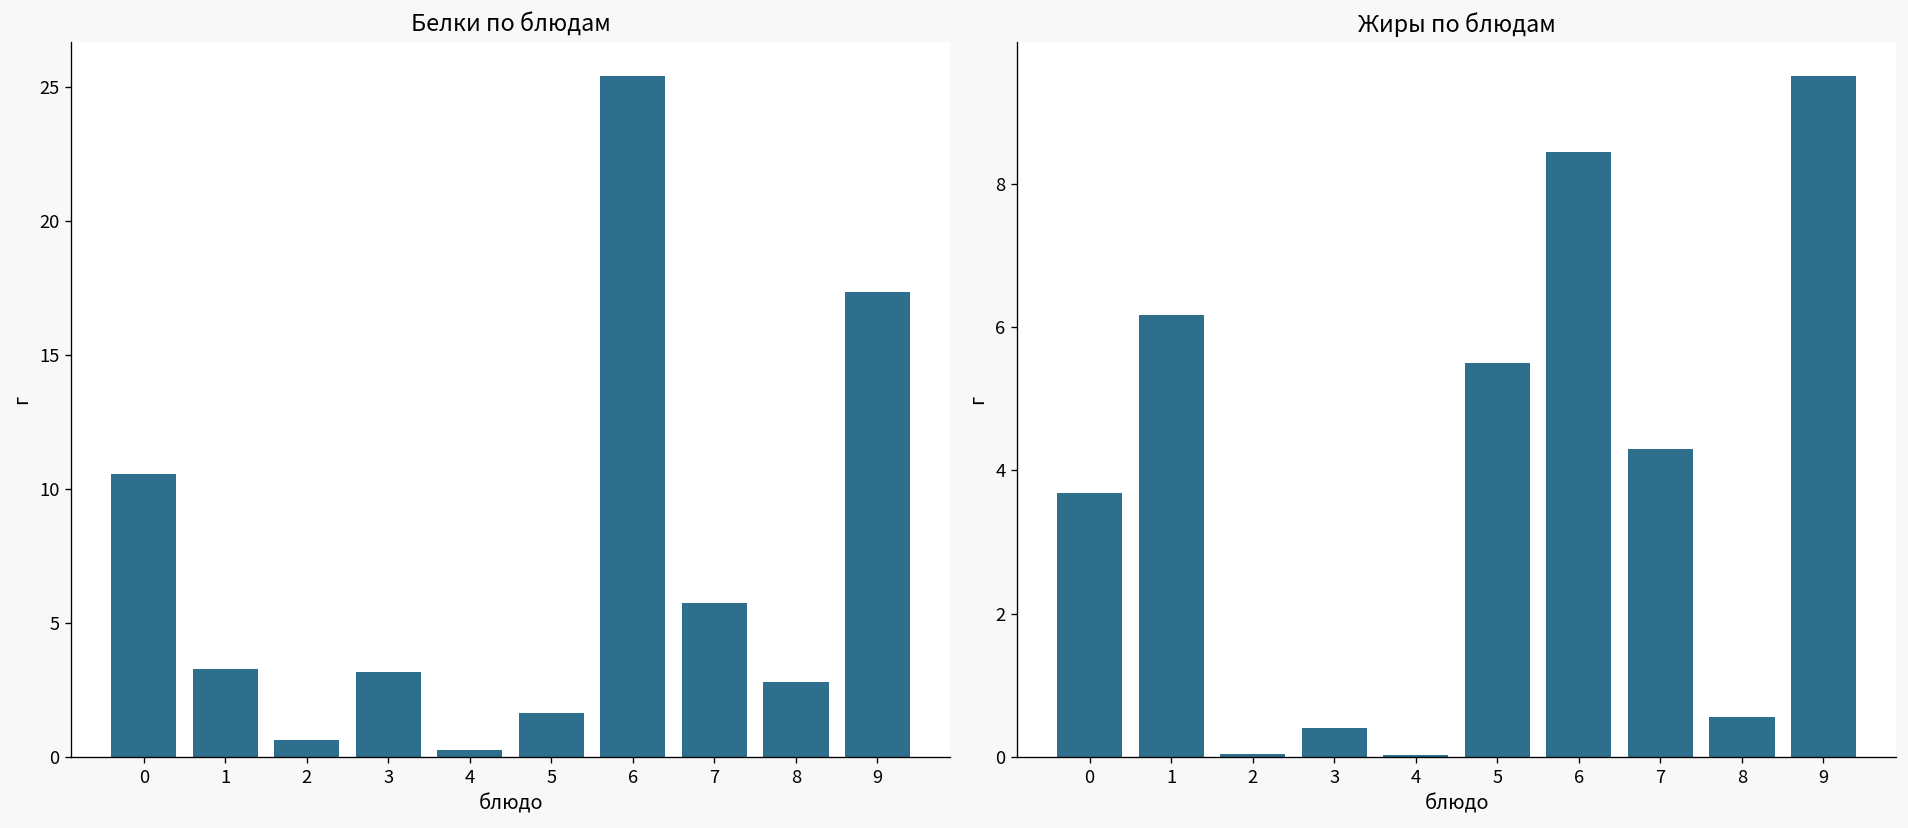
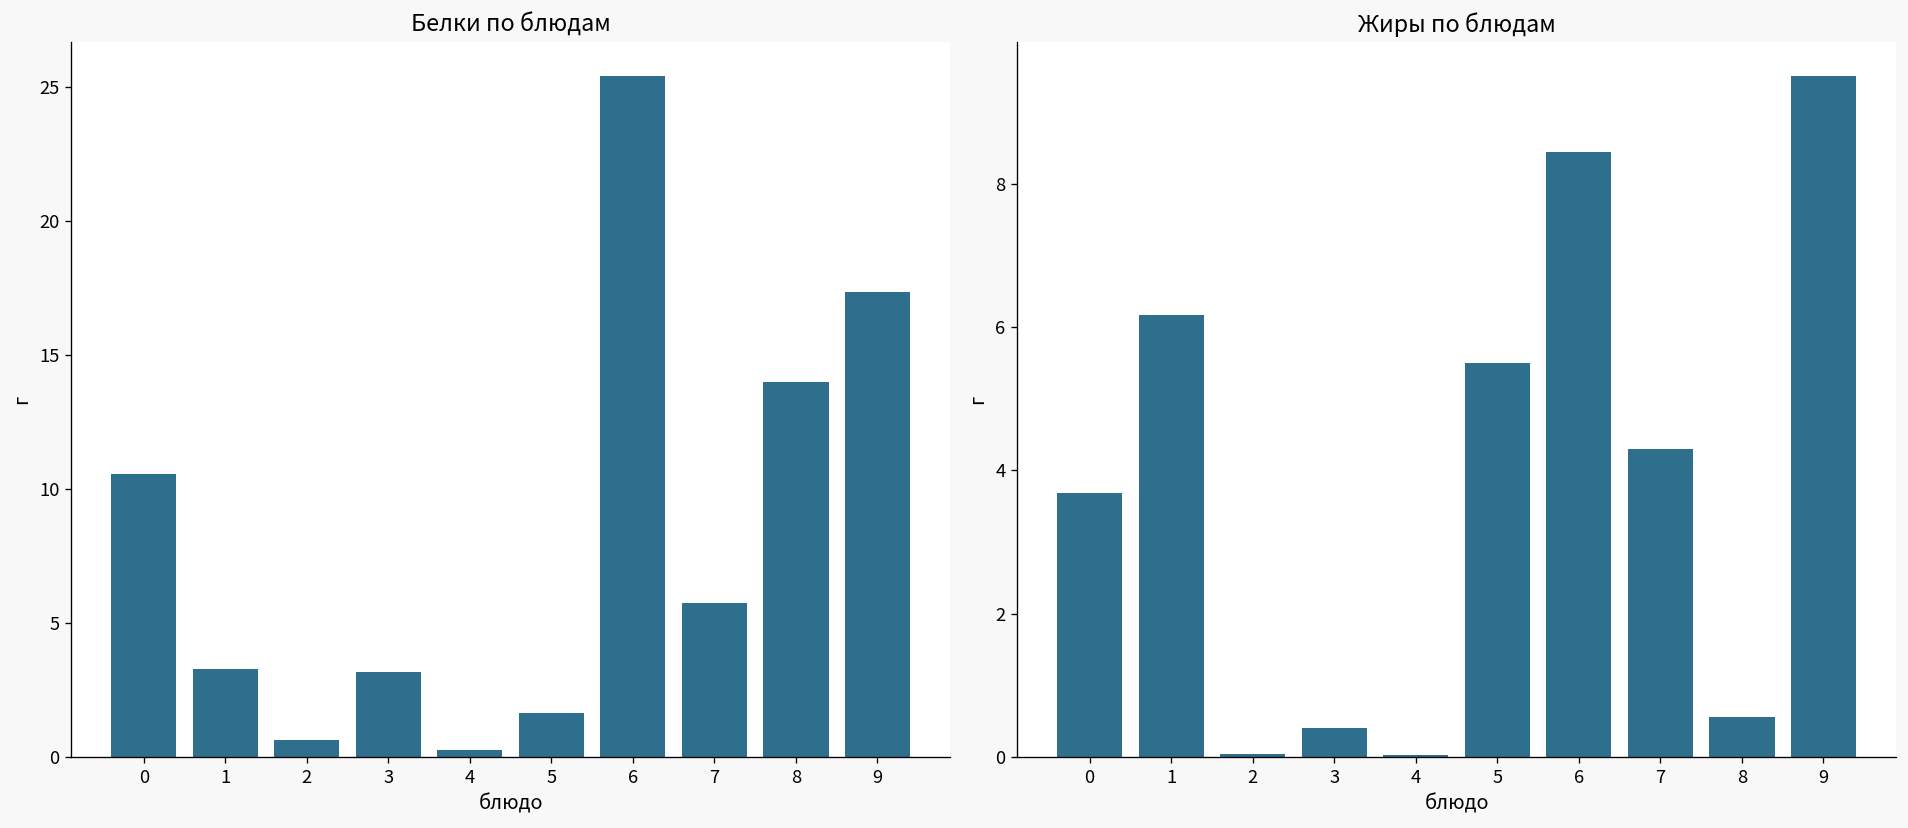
  {
    "Белки по блюдам": {
      "0": 10.6,
      "1": 3.3,
      "2": 0.6,
      "3": 3.2,
      "4": 0.3,
      "5": 1.6,
      "6": 25.4,
      "7": 5.8,
-     "8": 2.8,
+     "8": 14.0,
      "9": 17.4
    },
    "Жиры по блюдам": {
      "0": 3.7,
      "1": 6.2,
      "3": 0.4,
      "5": 5.5,
      "6": 8.4,
      "7": 4.3,
      "8": 0.6,
      "9": 9.5
    }
  }
